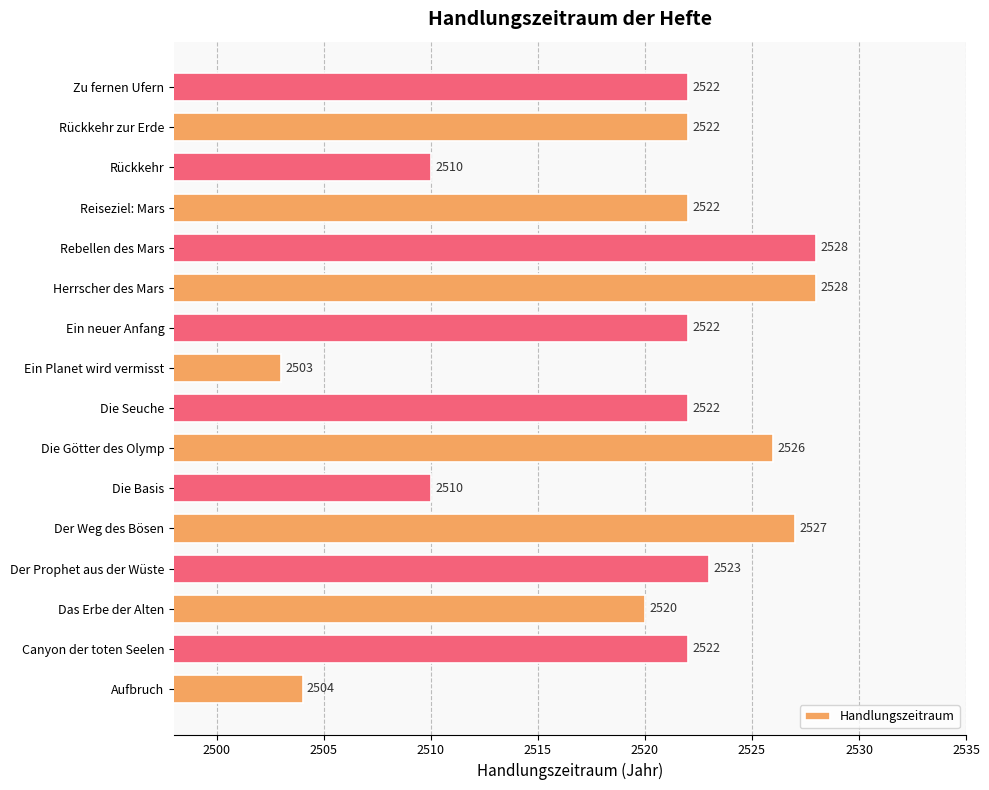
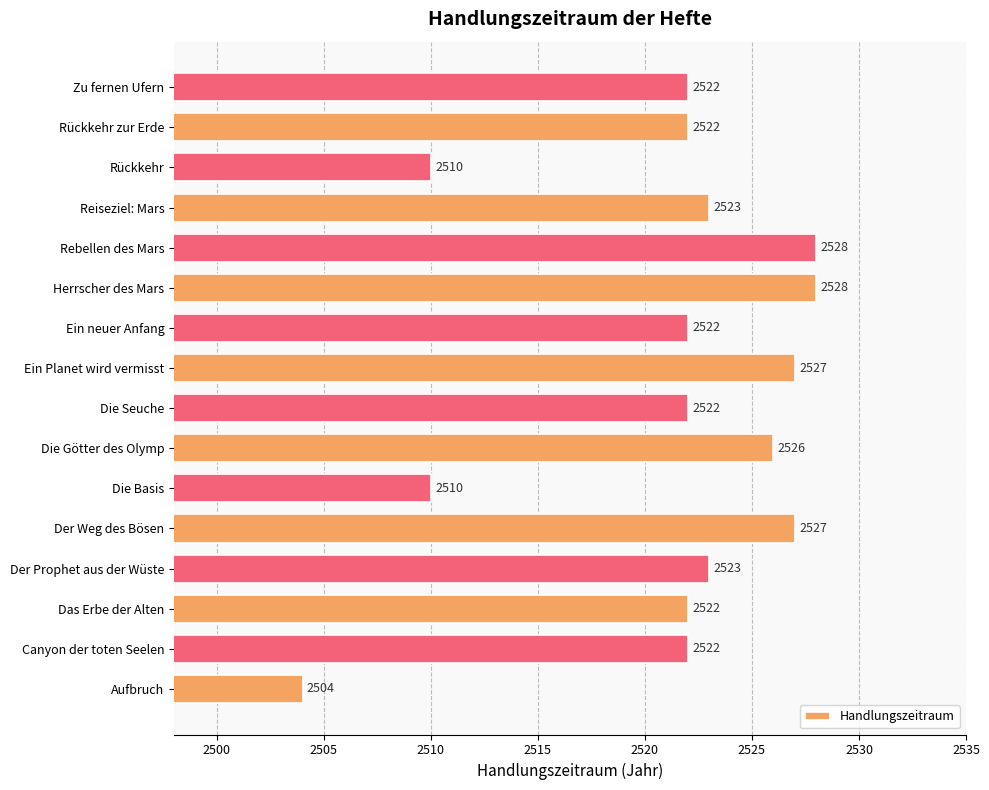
  {
    "Zu fernen Ufern": 2522,
    "Rückkehr zur Erde": 2522,
    "Rückkehr": 2510,
-   "Reiseziel: Mars": 2522,
+   "Reiseziel: Mars": 2523,
    "Rebellen des Mars": 2528,
    "Herrscher des Mars": 2528,
    "Ein neuer Anfang": 2522,
-   "Ein Planet wird vermisst": 2503,
+   "Ein Planet wird vermisst": 2527,
    "Die Seuche": 2522,
    "Die Götter des Olymp": 2526,
    "Die Basis": 2510,
    "Der Weg des Bösen": 2527,
    "Der Prophet aus der Wüste": 2523,
-   "Das Erbe der Alten": 2520,
+   "Das Erbe der Alten": 2522,
    "Canyon der toten Seelen": 2522,
    "Aufbruch": 2504
  }
